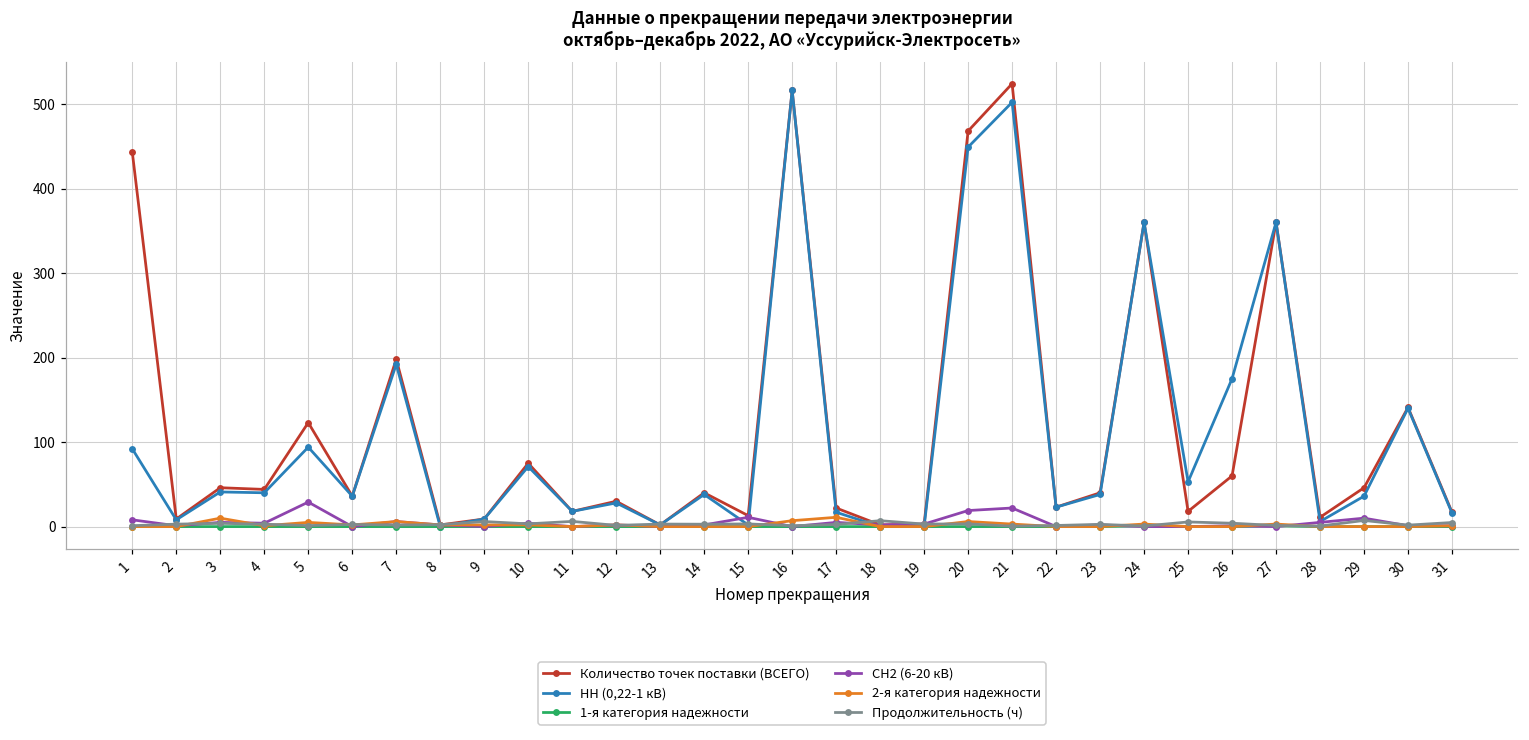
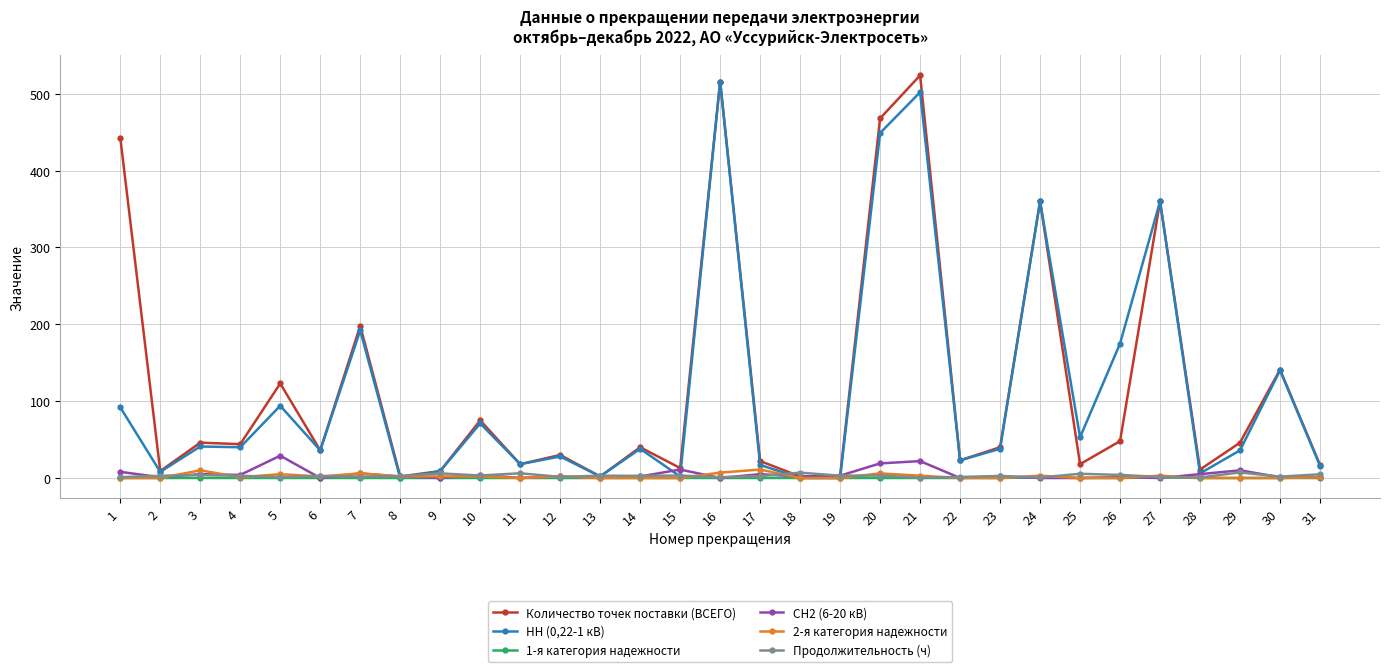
  {
    "Количество точек поставки (ВСЕГО)": {
      "1": 440,
      "3": 50,
      "4": 40,
      "5": 120,
      "7": 200,
      "10": 80,
      "17": 20,
      "20": 470,
      "21": 520,
      "25": 20,
-     "26": 60,
+     "26": 50,
      "28": 10,
      "29": 50
    },
    "НН (0,22-1 кВ)": {
      "1": 90,
      "3": 40,
      "4": 40,
      "5": 90,
      "7": 190,
      "10": 70,
      "17": 20,
      "20": 450,
      "21": 500,
      "25": 50,
      "26": 180,
      "29": 40
    },
    "1-я категория надежности": {
      "3": 0
    },
    "СН2 (6-20 кВ)": {
      "1": 10,
      "5": 30,
      "20": 20,
      "21": 20
    },
    "2-я категория надежности": {
      "3": 10,
      "5": 10,
      "16": 10,
      "17": 10
    },
    "Продолжительность (ч)": {
      "11": 10,
      "18": 10,
      "25": 10,
      "31": 0
    }
  }
